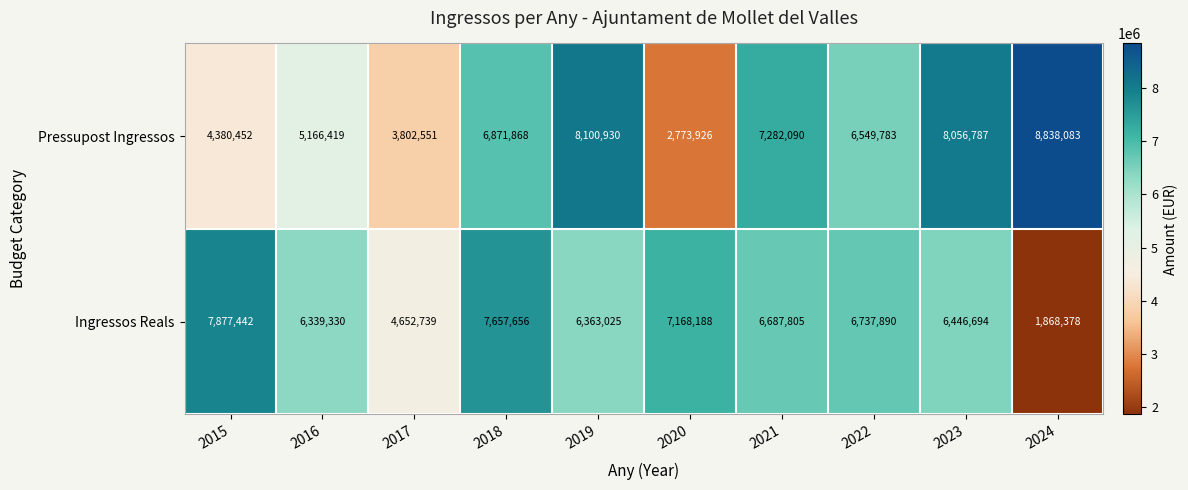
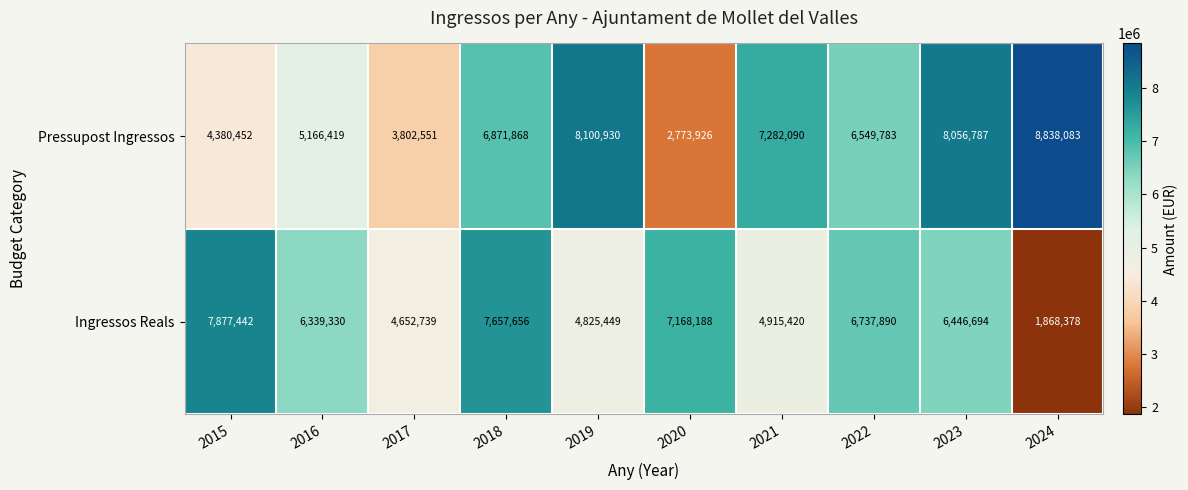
  {
    "Pressupost Ingressos": {
      "2015": "4,380,452",
      "2016": "5,166,419",
      "2017": "3,802,551",
      "2018": "6,871,868",
      "2019": "8,100,930",
      "2020": "2,773,926",
      "2021": "7,282,090",
      "2022": "6,549,783",
      "2023": "8,056,787",
      "2024": "8,838,083"
    },
    "Ingressos Reals": {
      "2015": "7,877,442",
      "2016": "6,339,330",
      "2017": "4,652,739",
      "2018": "7,657,656",
-     "2019": "6,363,025",
+     "2019": "4,825,449",
      "2020": "7,168,188",
-     "2021": "6,687,805",
+     "2021": "4,915,420",
      "2022": "6,737,890",
      "2023": "6,446,694",
      "2024": "1,868,378"
    }
  }
